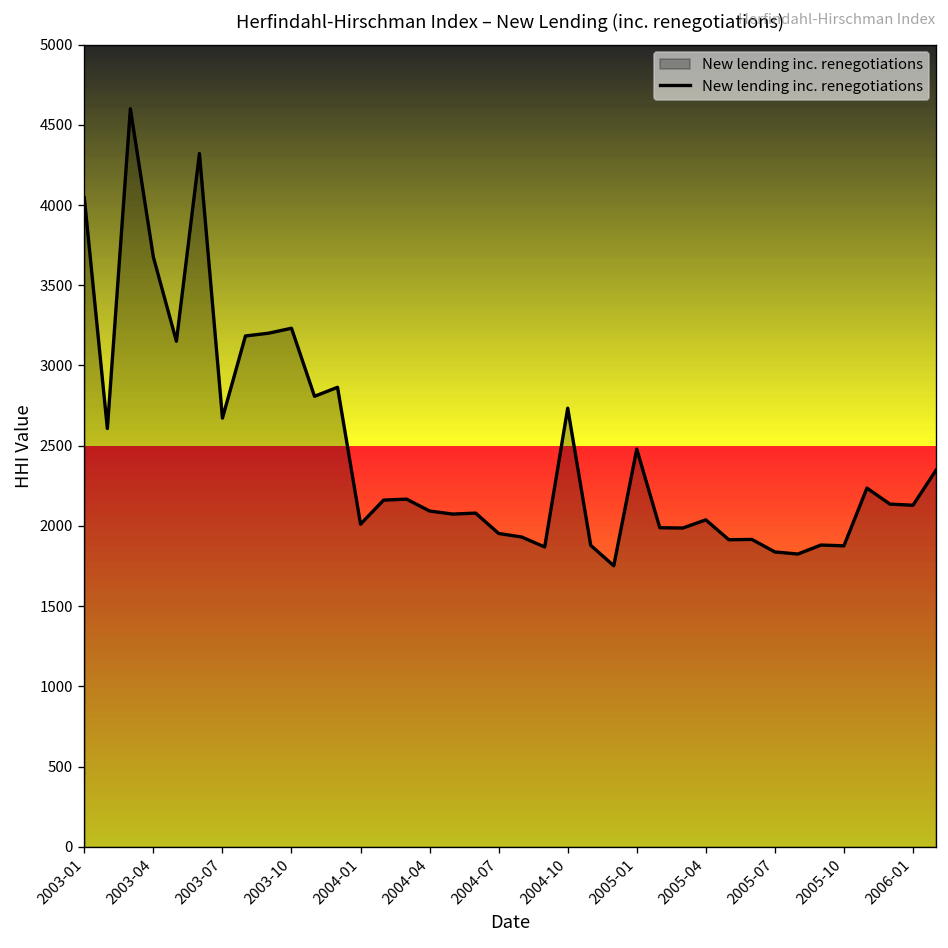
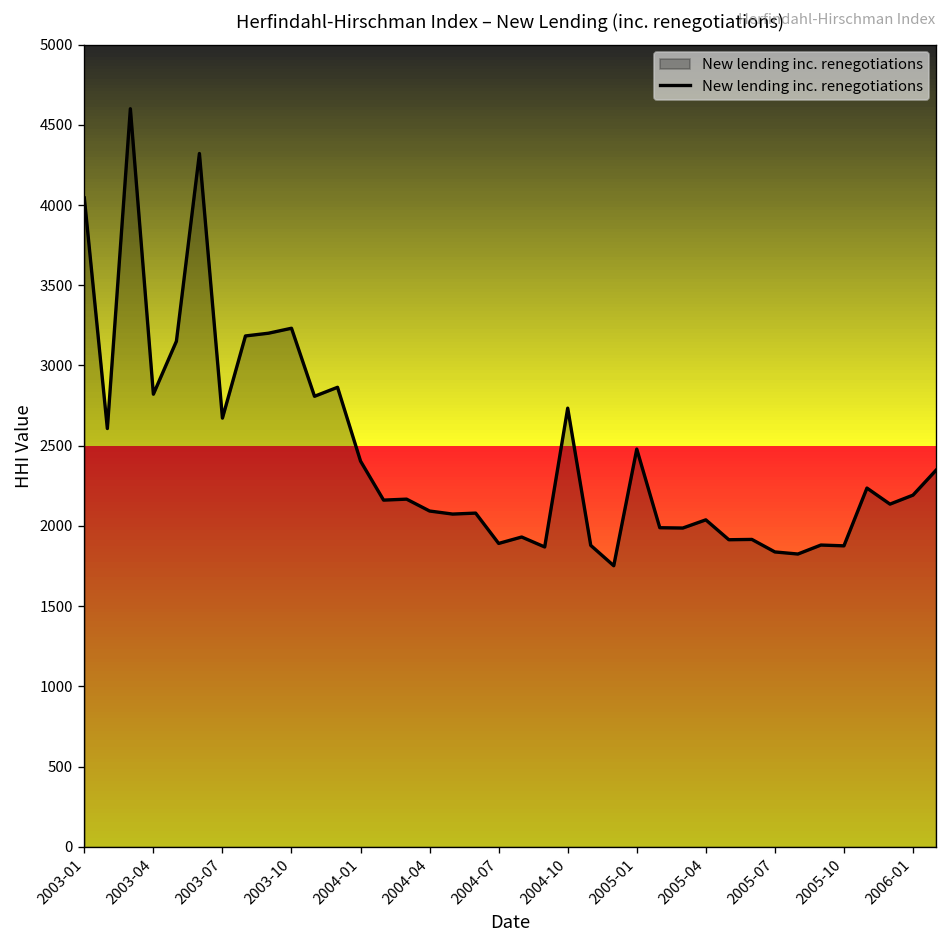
  {
    "2003-01": 4040,
-   "2003-04": 3680,
+   "2003-04": 2820,
    "2003-07": 2670,
    "2003-10": 3230,
-   "2004-01": 2010,
+   "2004-01": 2400,
    "2004-04": 2090,
-   "2004-07": 1950,
+   "2004-07": 1890,
    "2004-10": 2730,
    "2005-01": 2480,
    "2005-04": 2040,
    "2005-07": 1840,
    "2005-10": 1880,
-   "2006-01": 2130
+   "2006-01": 2190
  }
